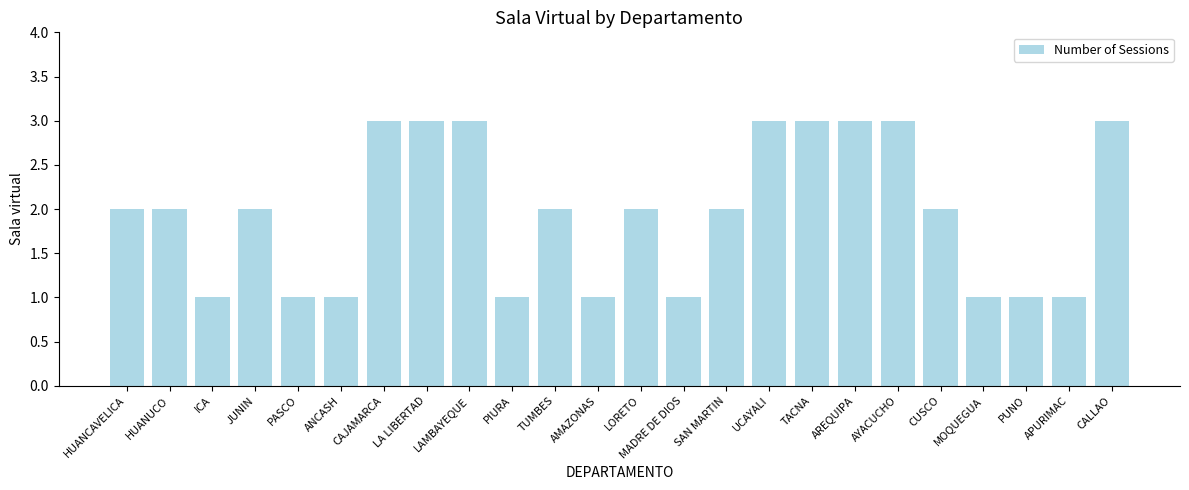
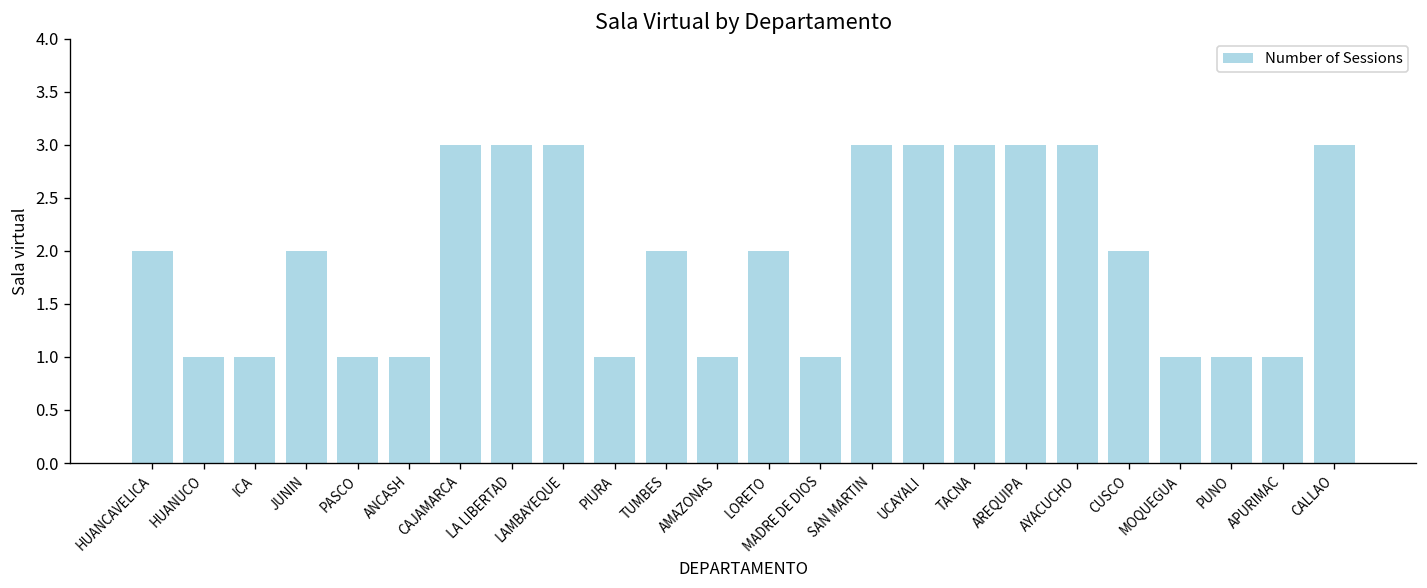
  {
    "HUANCAVELICA": 2,
-   "HUANUCO": 2,
+   "HUANUCO": 1,
    "ICA": 1,
    "JUNIN": 2,
    "PASCO": 1,
    "ANCASH": 1,
    "CAJAMARCA": 3,
    "LA LIBERTAD": 3,
    "LAMBAYEQUE": 3,
    "PIURA": 1,
    "TUMBES": 2,
    "AMAZONAS": 1,
    "LORETO": 2,
    "MADRE DE DIOS": 1,
-   "SAN MARTIN": 2,
+   "SAN MARTIN": 3,
    "UCAYALI": 3,
    "TACNA": 3,
    "AREQUIPA": 3,
    "AYACUCHO": 3,
    "CUSCO": 2,
    "MOQUEGUA": 1,
    "PUNO": 1,
    "APURIMAC": 1,
    "CALLAO": 3
  }
